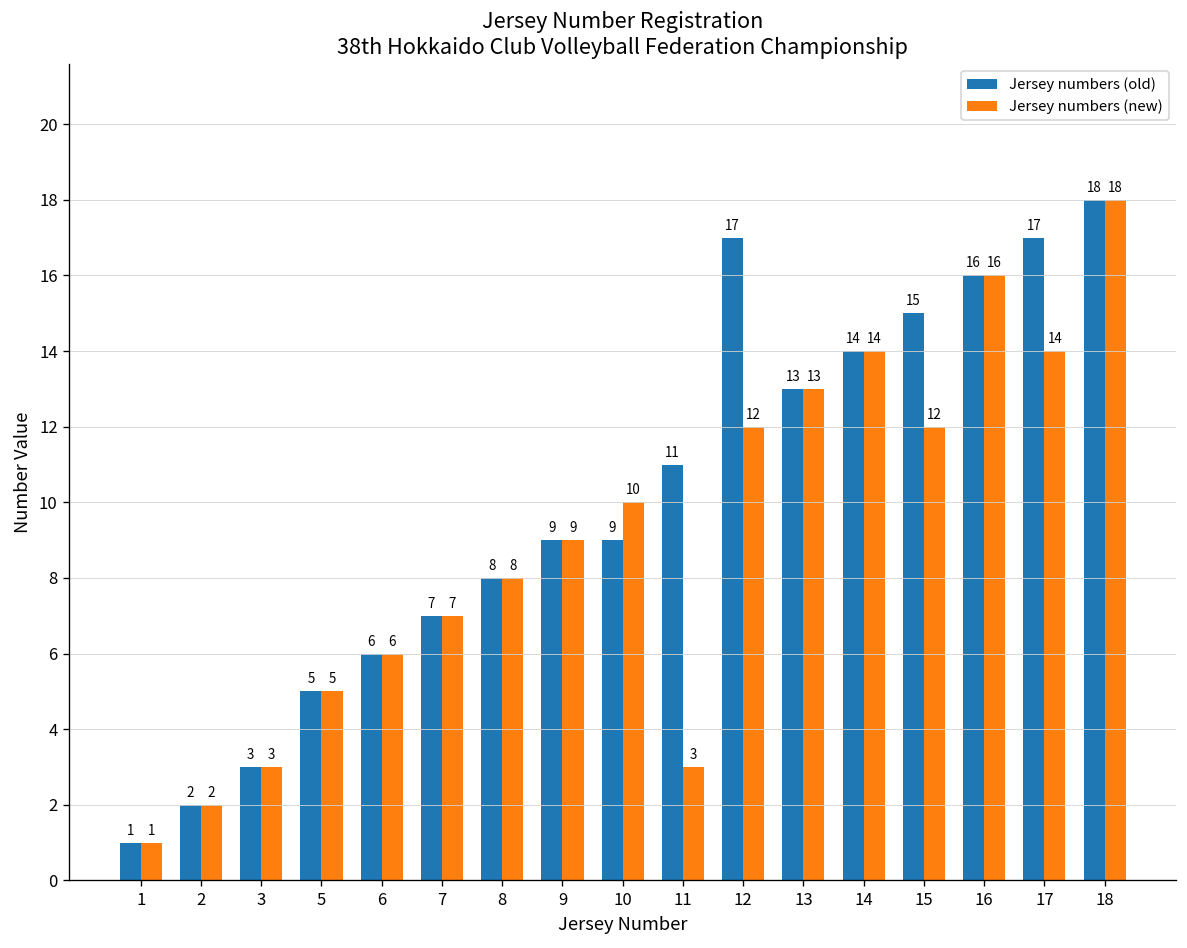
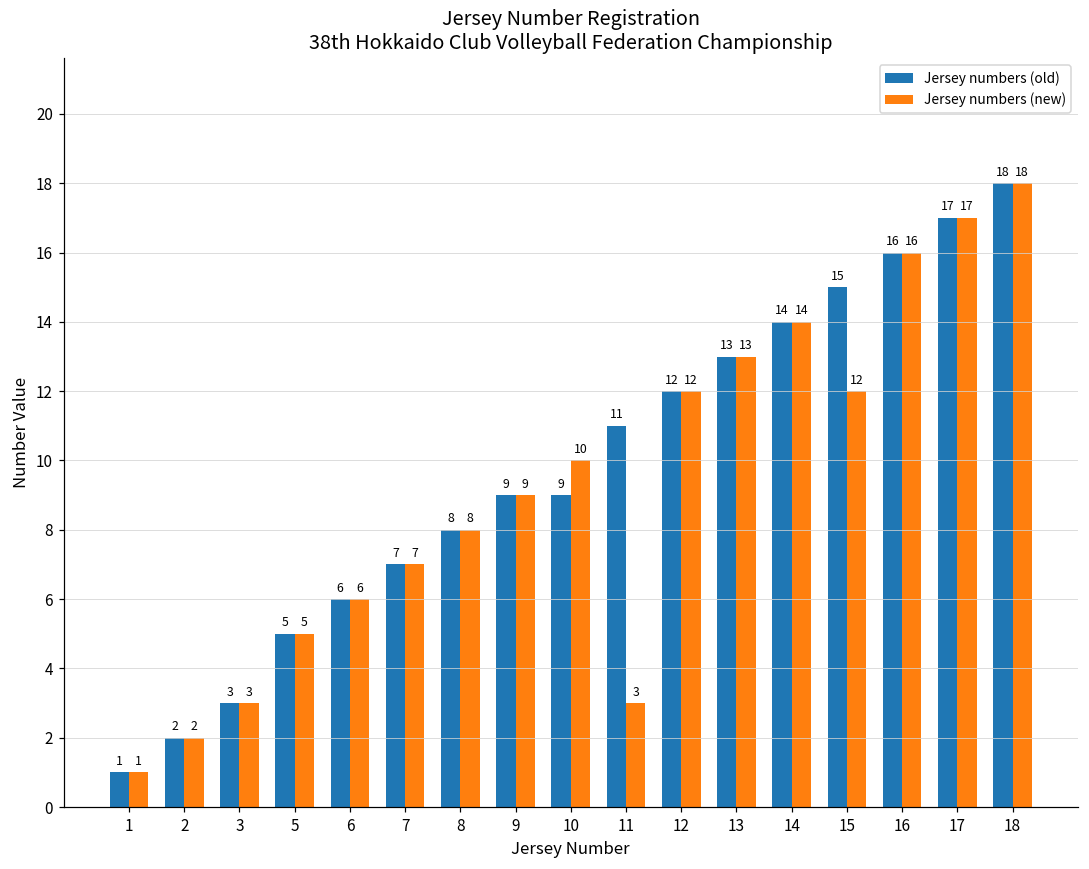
  {
    "Jersey numbers (old)": {
      "1": 1,
      "2": 2,
      "3": 3,
      "5": 5,
      "6": 6,
      "7": 7,
      "8": 8,
      "9": 9,
      "10": 9,
      "11": 11,
-     "12": 17,
+     "12": 12,
      "13": 13,
      "14": 14,
      "15": 15,
      "16": 16,
      "17": 17,
      "18": 18
    },
    "Jersey numbers (new)": {
      "1": 1,
      "2": 2,
      "3": 3,
      "5": 5,
      "6": 6,
      "7": 7,
      "8": 8,
      "9": 9,
      "10": 10,
      "11": 3,
      "12": 12,
      "13": 13,
      "14": 14,
      "15": 12,
      "16": 16,
-     "17": 14,
+     "17": 17,
      "18": 18
    }
  }
